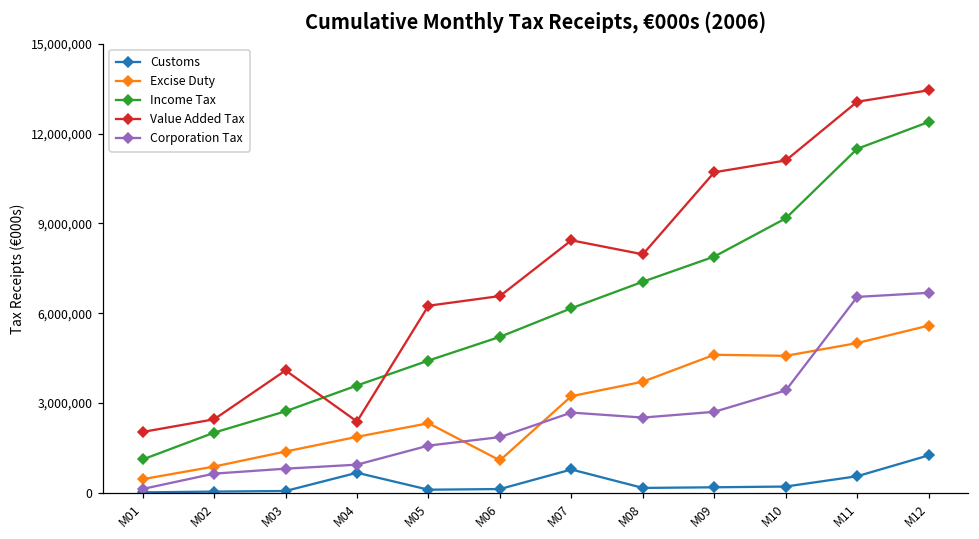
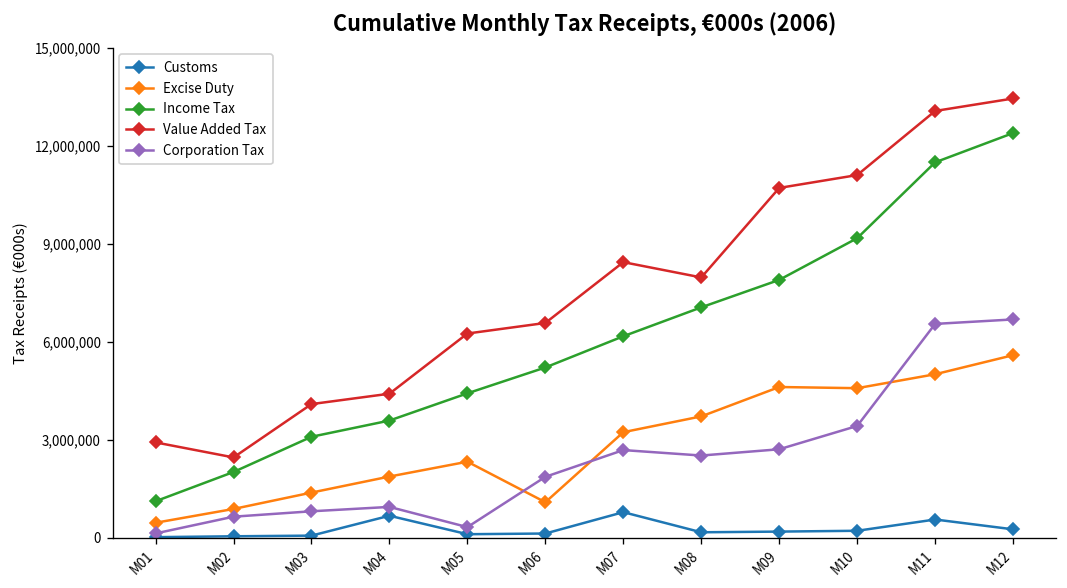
  {
    "Customs": {
      "M01": "0",
      "M02": "0",
      "M03": "100,000",
      "M04": "700,000",
      "M05": "100,000",
      "M06": "100,000",
      "M07": "800,000",
      "M08": "200,000",
      "M09": "200,000",
      "M10": "200,000",
      "M11": "600,000",
-     "M12": "1,300,000"
+     "M12": "300,000"
    },
    "Excise Duty": {
      "M01": "500,000",
      "M02": "900,000",
      "M03": "1,400,000",
      "M04": "1,900,000",
      "M05": "2,300,000",
      "M06": "1,100,000",
      "M07": "3,200,000",
      "M08": "3,700,000",
      "M09": "4,600,000",
      "M10": "4,600,000",
      "M11": "5,000,000",
      "M12": "5,600,000"
    },
    "Income Tax": {
      "M01": "1,100,000",
      "M02": "2,000,000",
-     "M03": "2,700,000",
+     "M03": "3,100,000",
      "M04": "3,600,000",
      "M05": "4,400,000",
      "M06": "5,200,000",
      "M07": "6,200,000",
      "M08": "7,100,000",
      "M09": "7,900,000",
      "M10": "9,200,000",
      "M11": "11,500,000",
      "M12": "12,400,000"
    },
    "Value Added Tax": {
-     "M01": "2,000,000",
+     "M01": "2,900,000",
      "M02": "2,500,000",
      "M03": "4,100,000",
-     "M04": "2,400,000",
+     "M04": "4,400,000",
      "M05": "6,300,000",
      "M06": "6,600,000",
      "M07": "8,400,000",
      "M08": "8,000,000",
      "M09": "10,700,000",
      "M10": "11,100,000",
      "M11": "13,100,000",
      "M12": "13,400,000"
    },
    "Corporation Tax": {
      "M01": "100,000",
      "M02": "600,000",
      "M03": "800,000",
      "M04": "900,000",
-     "M05": "1,600,000",
+     "M05": "300,000",
      "M06": "1,900,000",
      "M07": "2,700,000",
      "M08": "2,500,000",
      "M09": "2,700,000",
      "M10": "3,400,000",
      "M11": "6,500,000",
      "M12": "6,700,000"
    }
  }
